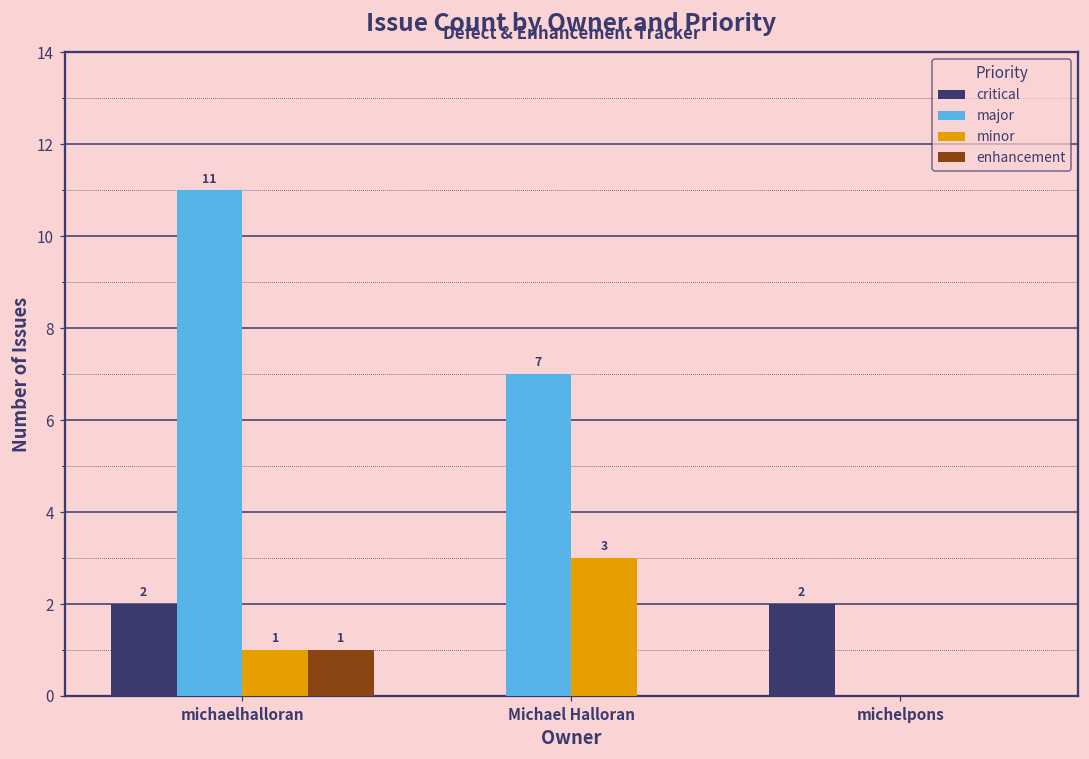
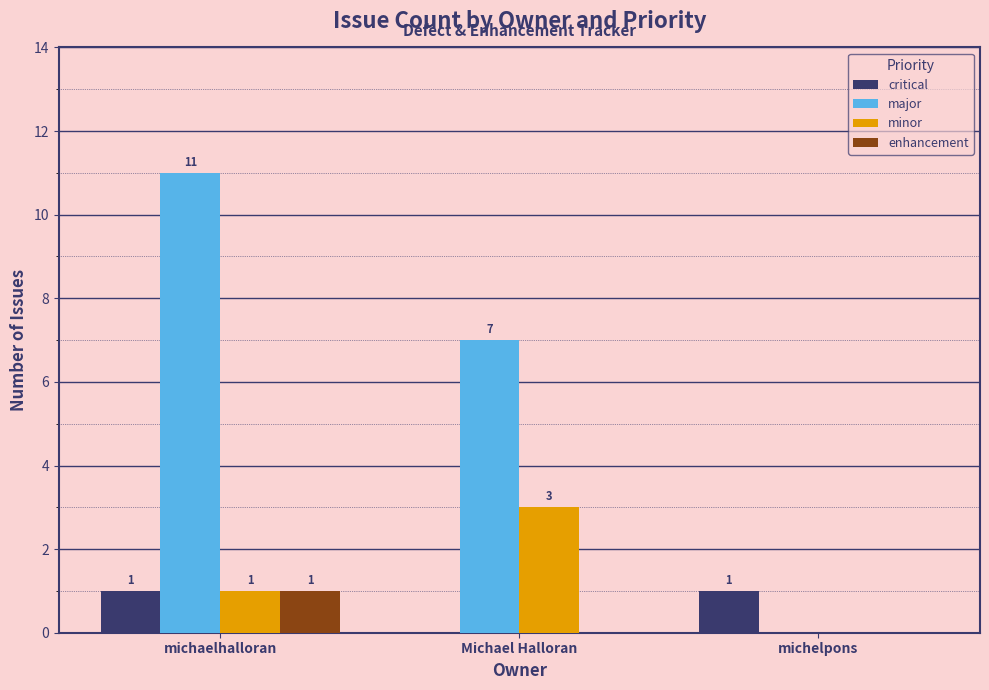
  {
    "critical": {
-     "michaelhalloran": 2,
-     "michelpons": 2
+     "michaelhalloran": 1,
+     "michelpons": 1
    },
    "major": {
      "michaelhalloran": 11,
      "Michael Halloran": 7
    },
    "minor": {
      "michaelhalloran": 1,
      "Michael Halloran": 3
    },
    "enhancement": {
      "michaelhalloran": 1
    }
  }
